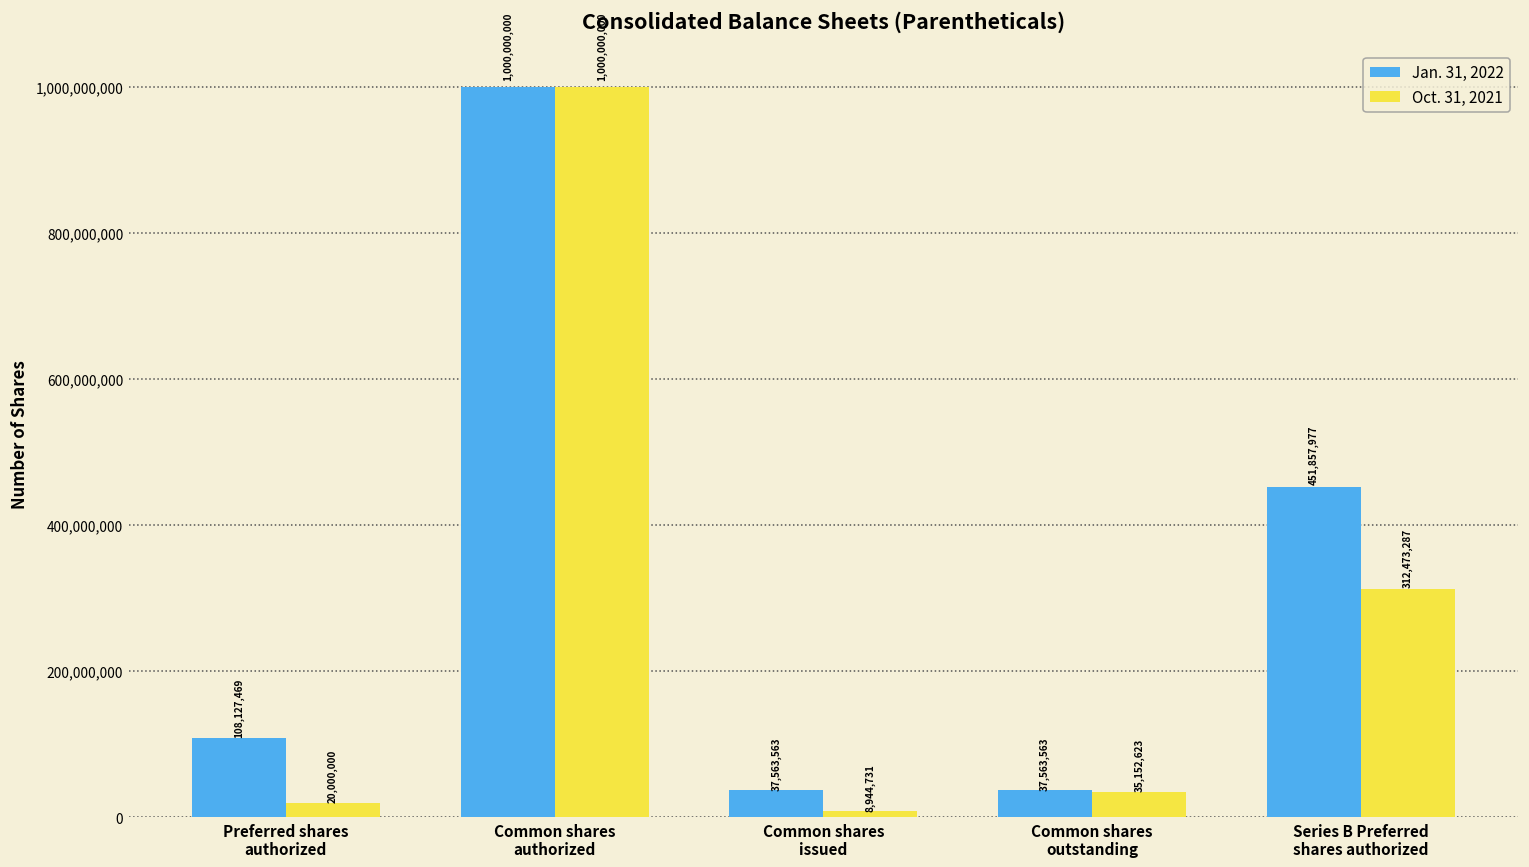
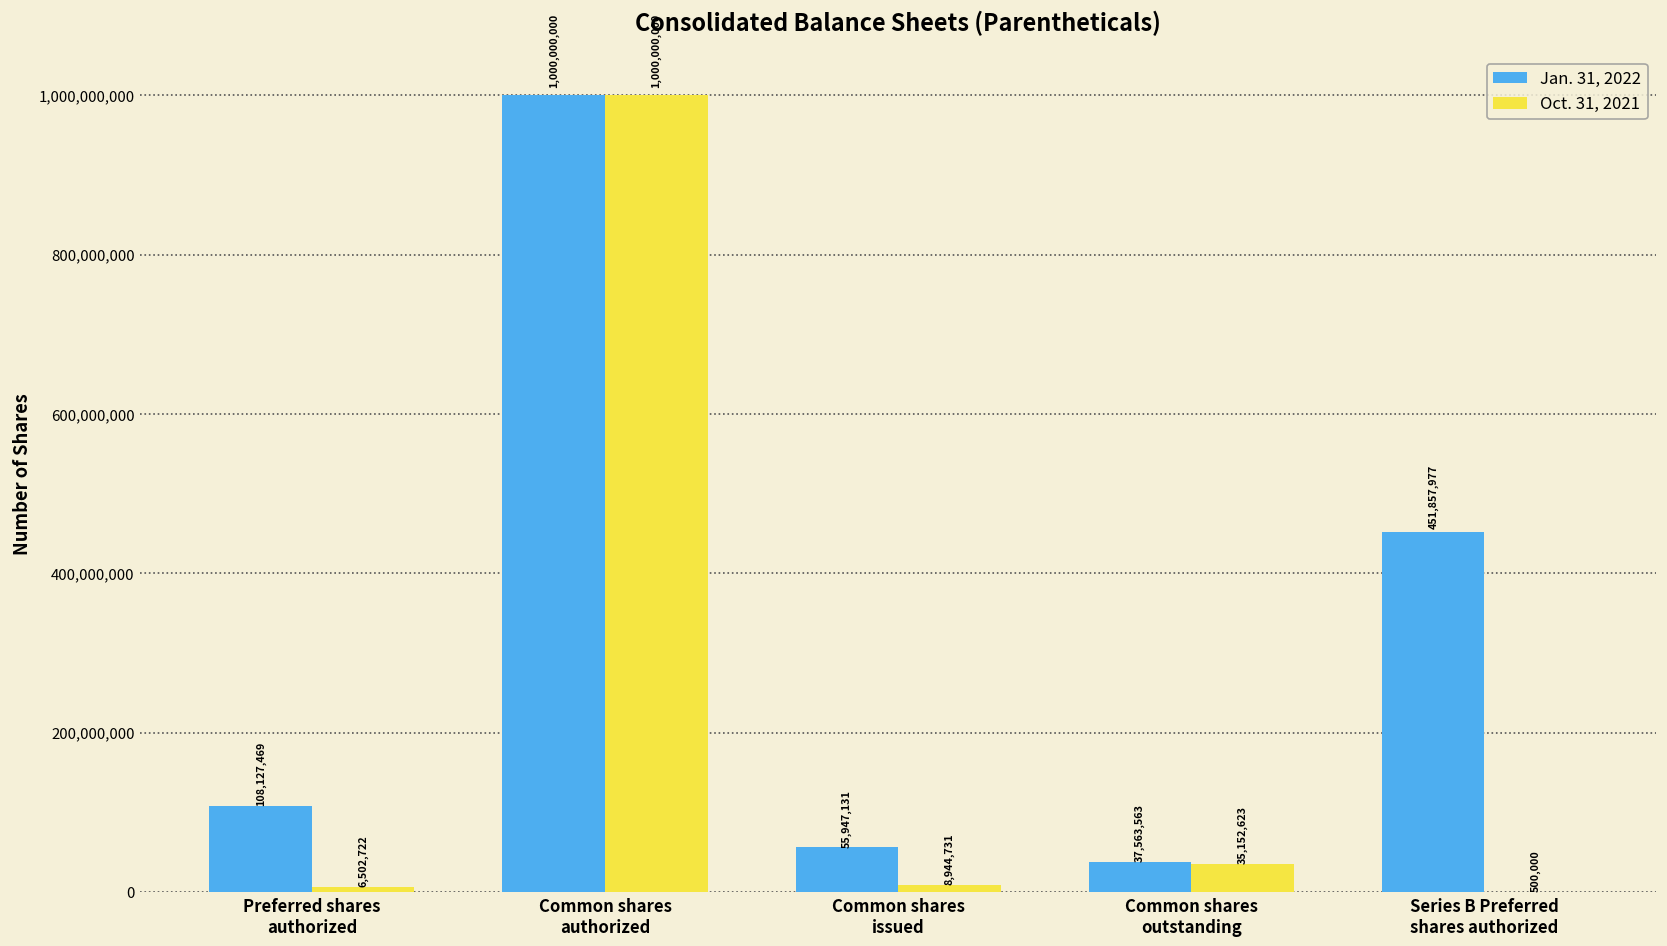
  {
    "Jan. 31, 2022": {
      "Preferred shares authorized": "108,127,469",
      "Common shares authorized": "1,000,000,000",
-     "Common shares issued": "37,563,563",
+     "Common shares issued": "55,947,131",
      "Common shares outstanding": "37,563,563",
      "Series B Preferred shares authorized": "451,857,977"
    },
    "Oct. 31, 2021": {
-     "Preferred shares authorized": "20,000,000",
+     "Preferred shares authorized": "6,502,722",
      "Common shares authorized": "1,000,000,000",
      "Common shares issued": "8,944,731",
      "Common shares outstanding": "35,152,623",
-     "Series B Preferred shares authorized": "312,473,287"
+     "Series B Preferred shares authorized": "500,000"
    }
  }
